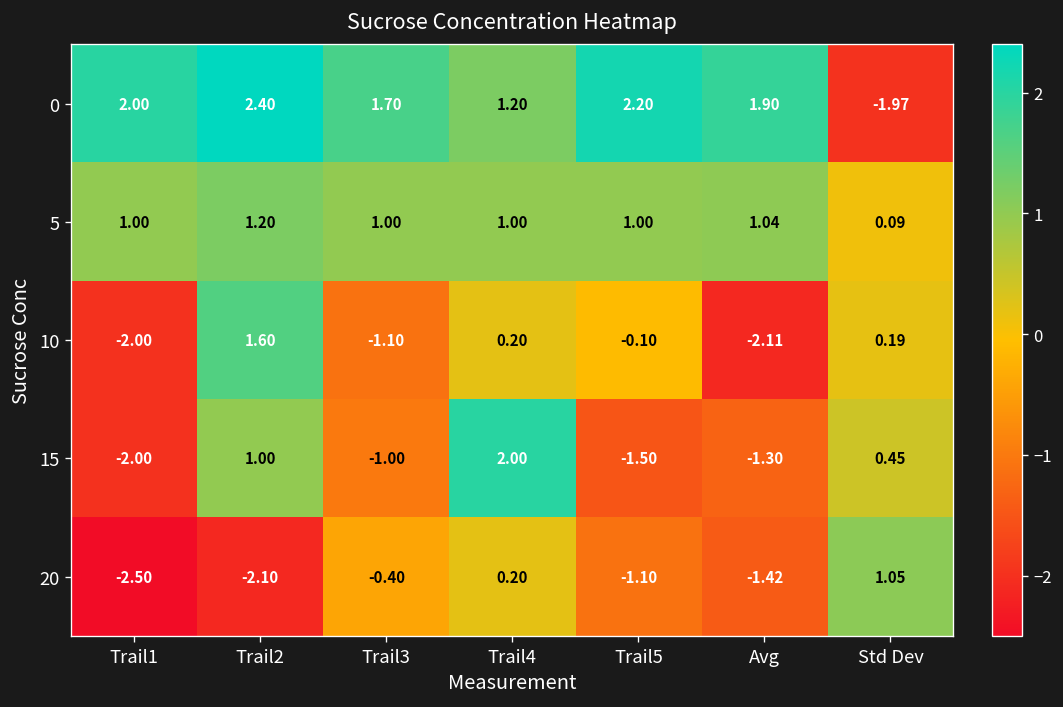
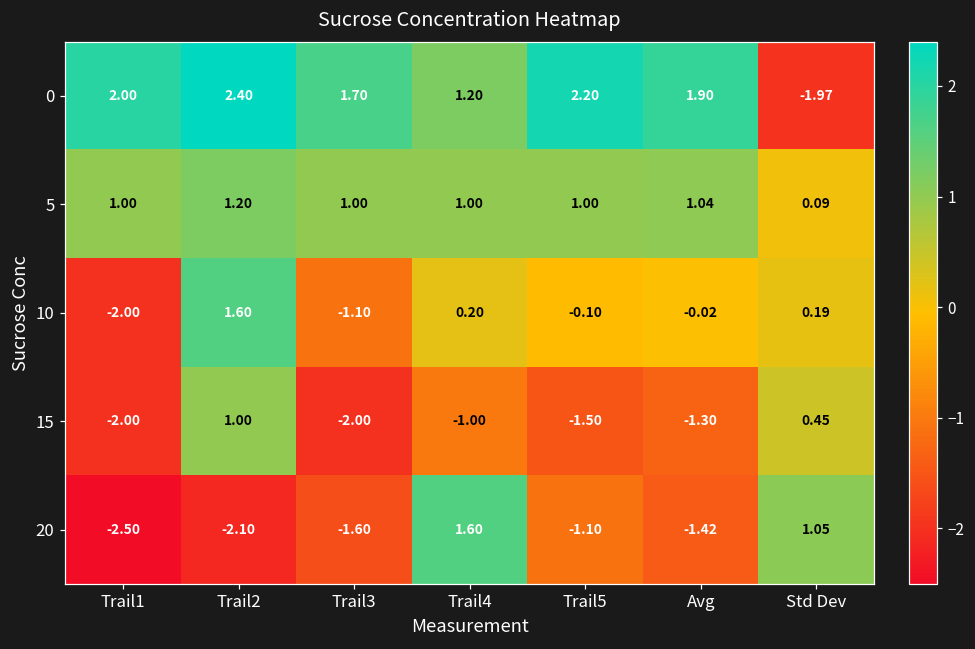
  {
    "0": {
      "Trail1": 2.00,
      "Trail2": 2.40,
      "Trail3": 1.70,
      "Trail4": 1.20,
      "Trail5": 2.20,
      "Avg": 1.90,
      "Std Dev": -1.97
    },
    "5": {
      "Trail1": 1.00,
      "Trail2": 1.20,
      "Trail3": 1.00,
      "Trail4": 1.00,
      "Trail5": 1.00,
      "Avg": 1.04,
      "Std Dev": 0.09
    },
    "10": {
      "Trail1": -2.00,
      "Trail2": 1.60,
      "Trail3": -1.10,
      "Trail4": 0.20,
      "Trail5": -0.10,
-     "Avg": -2.11,
+     "Avg": -0.02,
      "Std Dev": 0.19
    },
    "15": {
      "Trail1": -2.00,
      "Trail2": 1.00,
-     "Trail3": -1.00,
-     "Trail4": 2.00,
+     "Trail3": -2.00,
+     "Trail4": -1.00,
      "Trail5": -1.50,
      "Avg": -1.30,
      "Std Dev": 0.45
    },
    "20": {
      "Trail1": -2.50,
      "Trail2": -2.10,
-     "Trail3": -0.40,
-     "Trail4": 0.20,
+     "Trail3": -1.60,
+     "Trail4": 1.60,
      "Trail5": -1.10,
      "Avg": -1.42,
      "Std Dev": 1.05
    }
  }
